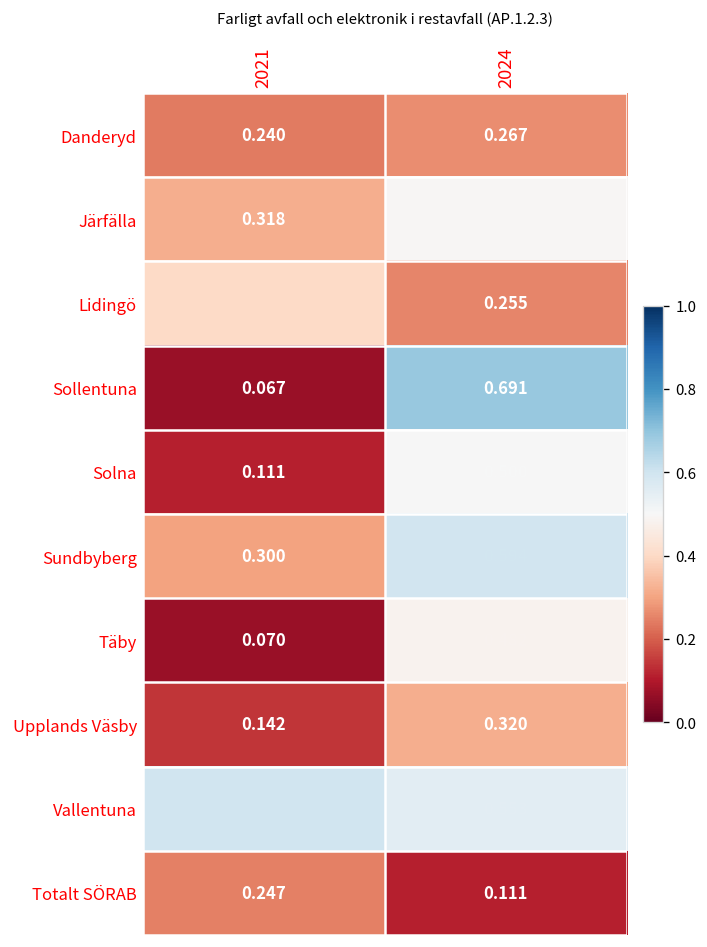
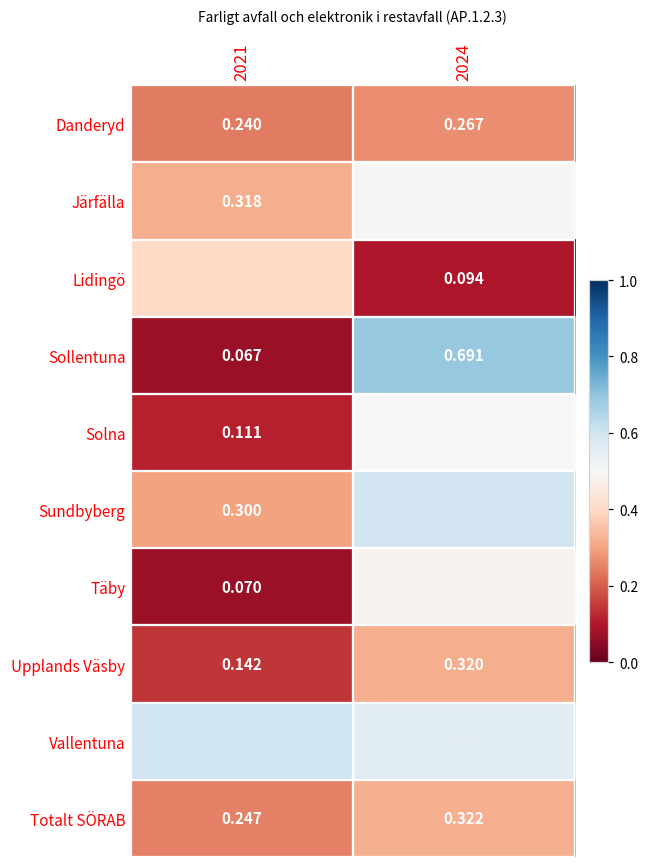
  {
    "Danderyd": {
      "2021": 0.240,
      "2024": 0.267
    },
    "Järfälla": {
      "2021": 0.318
    },
    "Lidingö": {
-     "2024": 0.255
+     "2024": 0.094
    },
    "Sollentuna": {
      "2021": 0.067,
      "2024": 0.691
    },
    "Solna": {
      "2021": 0.111
    },
    "Sundbyberg": {
      "2021": 0.300
    },
    "Täby": {
      "2021": 0.070
    },
    "Upplands Väsby": {
      "2021": 0.142,
      "2024": 0.320
    },
    "Totalt SÖRAB": {
      "2021": 0.247,
-     "2024": 0.111
+     "2024": 0.322
    }
  }
